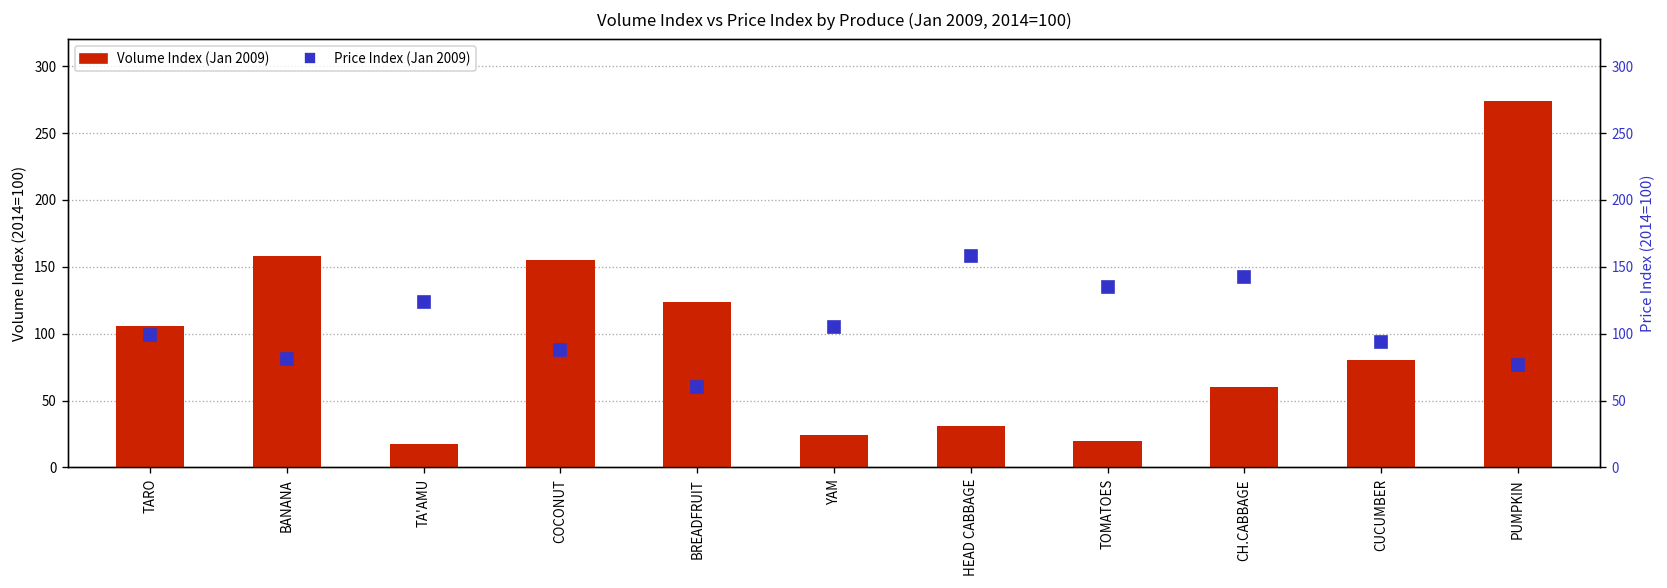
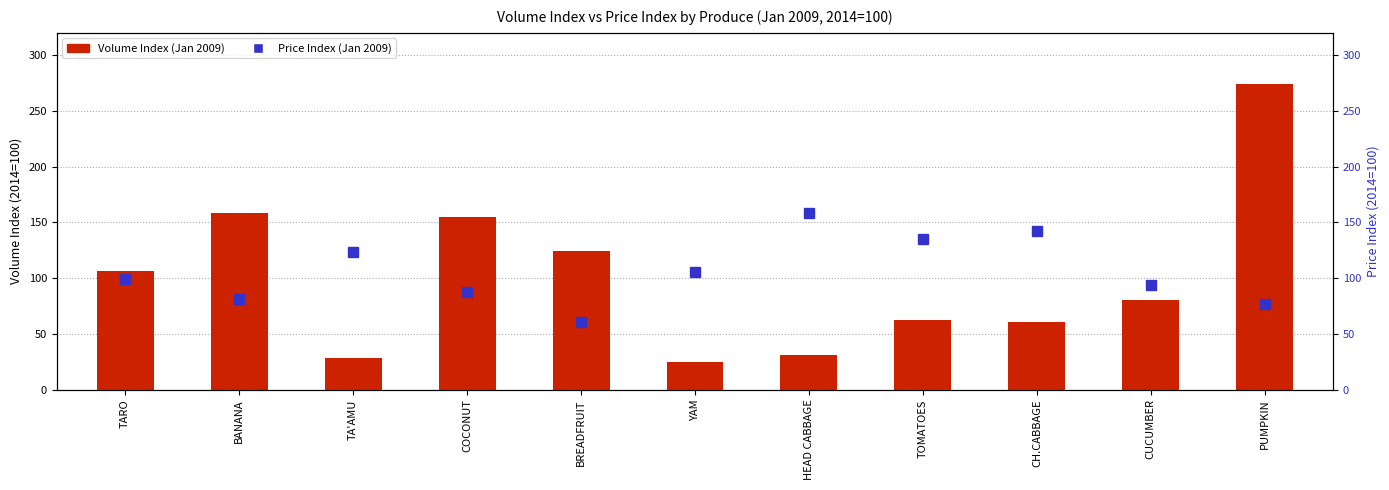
  {
    "Volume Index (Jan 2009)": {
      "TARO": 106,
      "BANANA": 158,
-     "TA'AMU": 18,
+     "TA'AMU": 28,
      "COCONUT": 155,
      "BREADFRUIT": 124,
      "YAM": 25,
      "HEAD CABBAGE": 31,
-     "TOMATOES": 19,
+     "TOMATOES": 63,
      "CH.CABBAGE": 60,
      "CUCUMBER": 80,
      "PUMPKIN": 274
    }
  }
